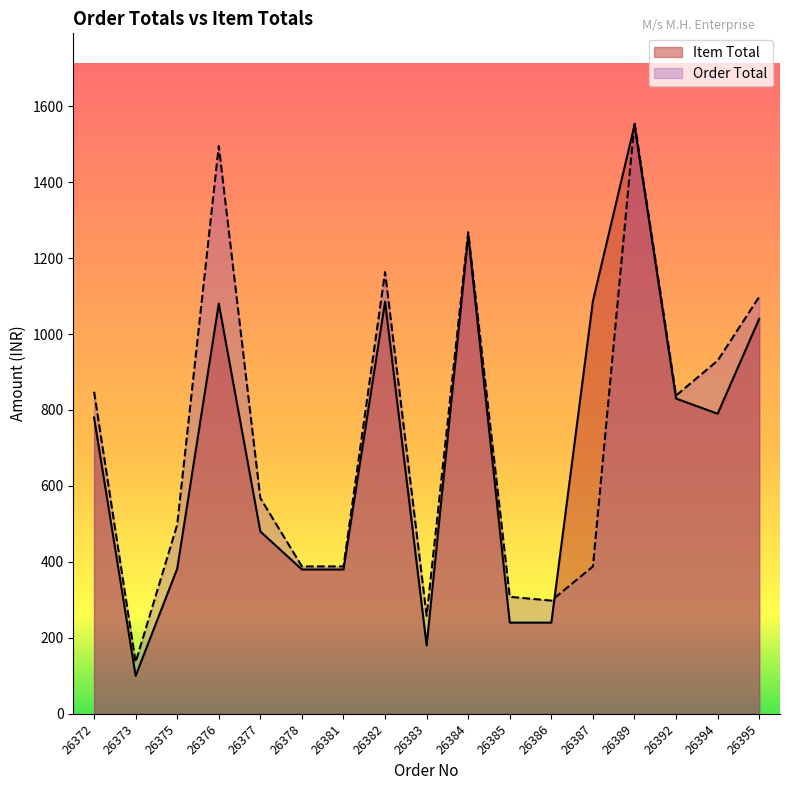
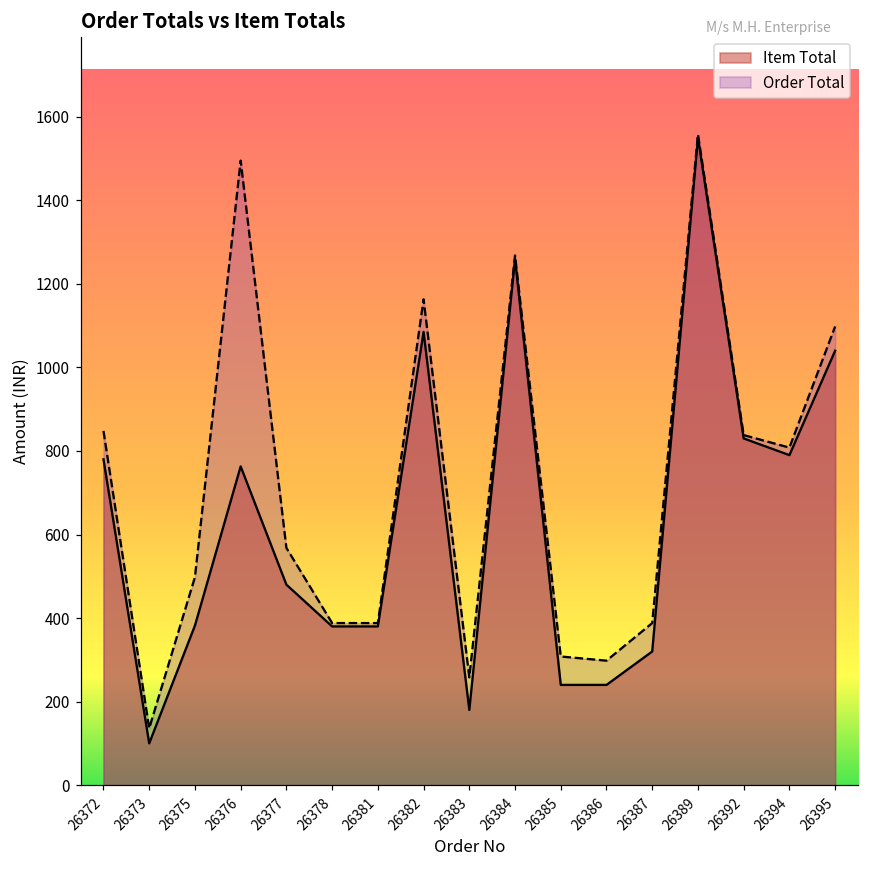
  {
    "Item Total": {
      "26372": 780,
      "26373": 100,
      "26375": 380,
-     "26376": 1080,
+     "26376": 760,
      "26377": 480,
      "26378": 380,
      "26381": 380,
      "26382": 1090,
      "26383": 180,
      "26384": 1260,
      "26385": 240,
      "26386": 240,
-     "26387": 1090,
+     "26387": 320,
      "26389": 1550,
      "26392": 830,
      "26394": 790,
      "26395": 1040
    },
    "Order Total": {
      "26372": 850,
      "26373": 140,
      "26375": 500,
      "26376": 1500,
      "26377": 570,
      "26378": 390,
      "26381": 390,
      "26382": 1160,
      "26383": 260,
      "26384": 1270,
      "26385": 310,
      "26386": 300,
      "26387": 390,
      "26389": 1560,
      "26392": 840,
-     "26394": 930,
+     "26394": 810,
      "26395": 1100
    }
  }
